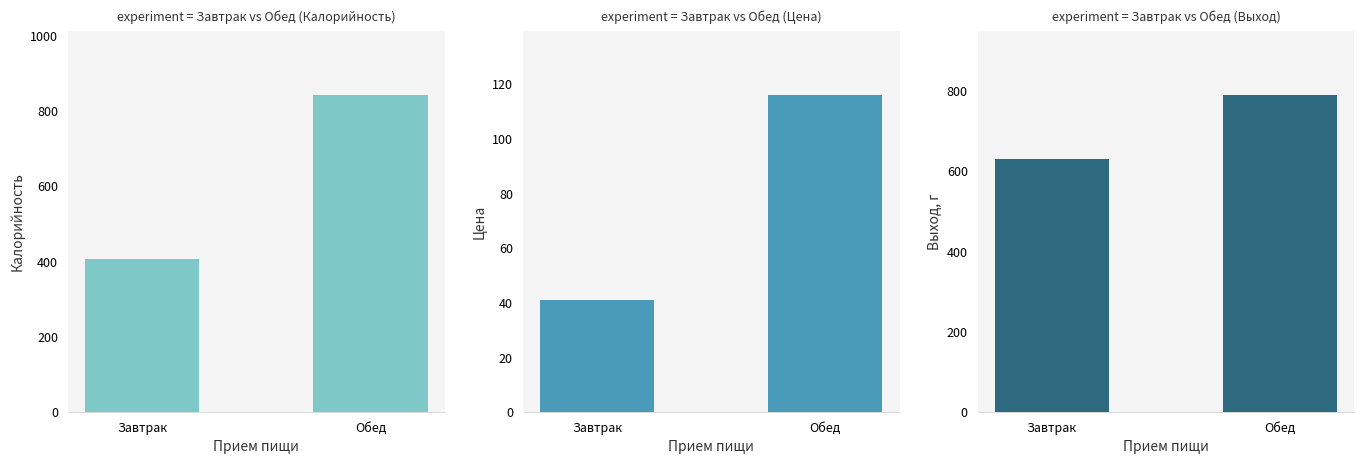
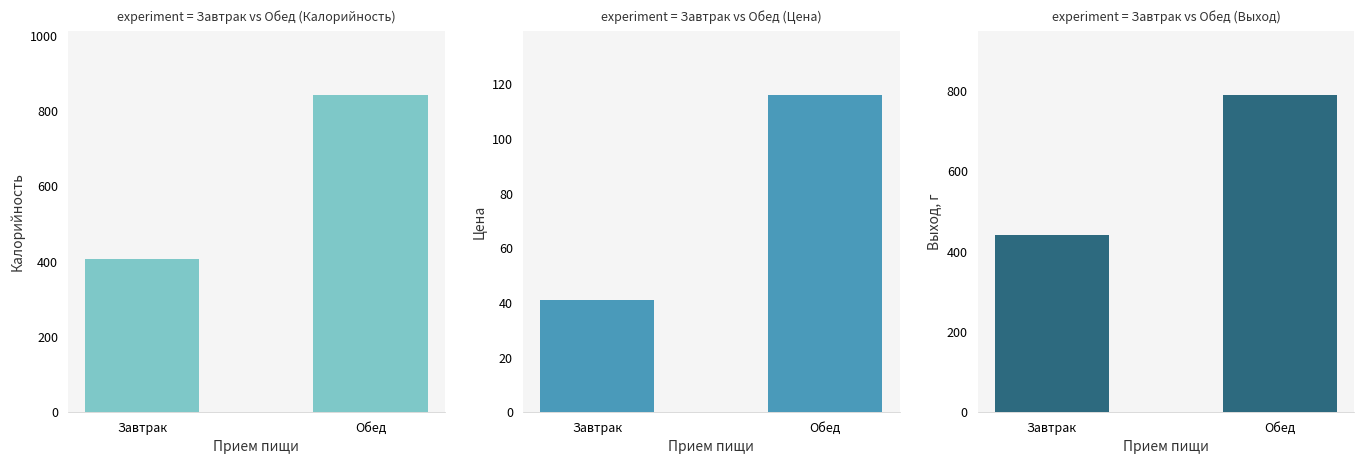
  {
    "experiment = Завтрак vs Обед (Калорийность)": {
      "Завтрак": 410,
      "Обед": 840
    },
    "experiment = Завтрак vs Обед (Цена)": {
      "Завтрак": 41,
      "Обед": 116
    },
    "experiment = Завтрак vs Обед (Выход)": {
-     "Завтрак": 630,
+     "Завтрак": 440,
      "Обед": 790
    }
  }
